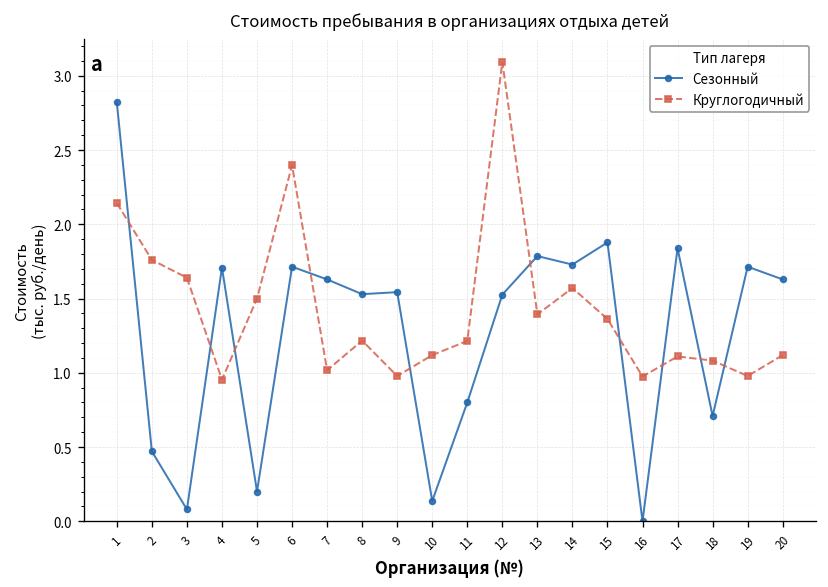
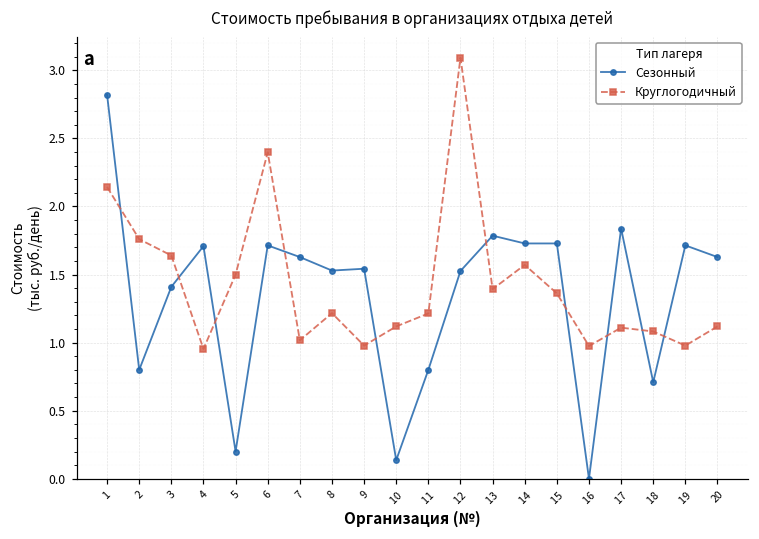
  {
    "Сезонный": {
      "1": 2.82,
-     "2": 0.47,
-     "3": 0.08,
+     "2": 0.80,
+     "3": 1.41,
      "4": 1.71,
      "5": 0.20,
      "6": 1.71,
      "7": 1.63,
      "8": 1.53,
      "9": 1.54,
      "10": 0.14,
      "11": 0.80,
      "12": 1.53,
      "13": 1.79,
      "14": 1.73,
-     "15": 1.88,
+     "15": 1.73,
      "16": 0.00,
      "17": 1.84,
      "18": 0.71,
      "19": 1.71,
      "20": 1.63
    },
    "Круглогодичный": {
      "1": 2.14,
      "2": 1.76,
      "3": 1.64,
      "4": 0.95,
      "5": 1.50,
      "6": 2.40,
      "7": 1.02,
      "8": 1.22,
      "9": 0.98,
      "10": 1.12,
      "11": 1.21,
      "12": 3.09,
      "13": 1.39,
      "14": 1.57,
      "15": 1.36,
      "16": 0.98,
      "17": 1.11,
      "18": 1.08,
      "19": 0.98,
      "20": 1.12
    }
  }
